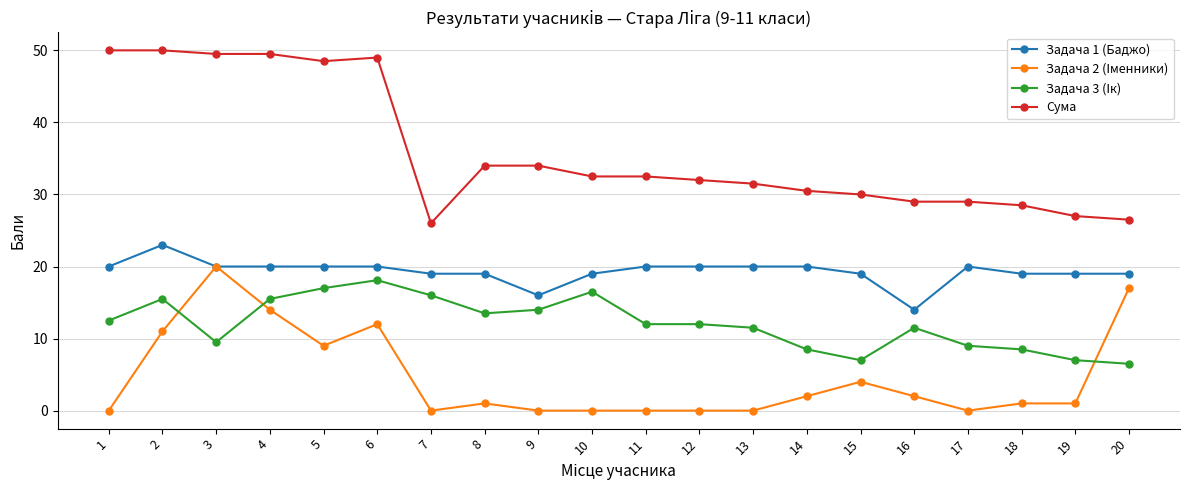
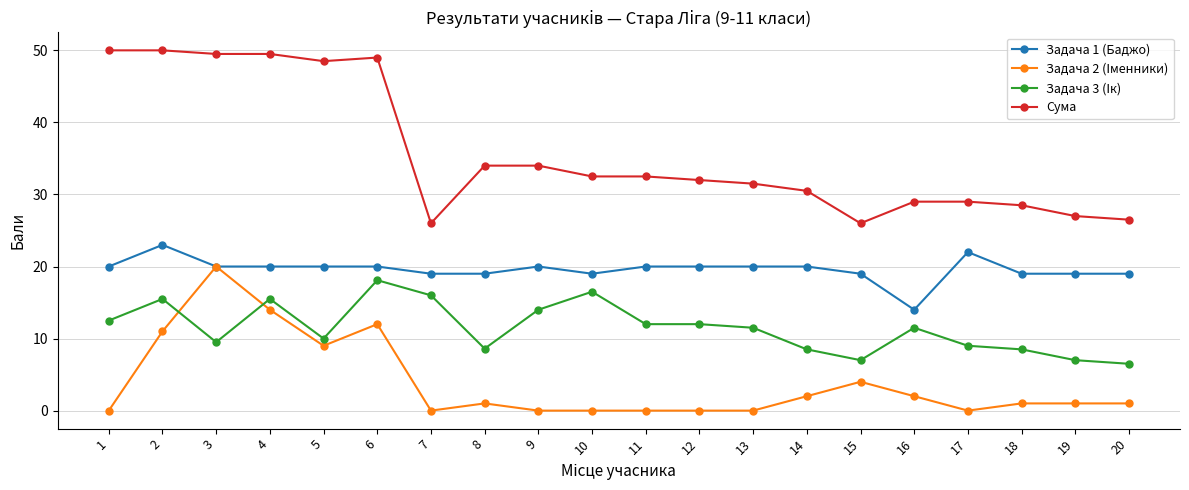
  {
    "Задача 1 (Баджо)": {
      "1": 20,
      "2": 23,
      "4": 20,
      "5": 20,
      "6": 20,
      "7": 19,
      "8": 19,
-     "9": 16,
+     "9": 20,
      "10": 19,
      "11": 20,
      "12": 20,
      "13": 20,
      "14": 20,
      "15": 19,
      "16": 14,
-     "17": 20,
+     "17": 22,
      "18": 19,
      "19": 19,
      "20": 19
    },
    "Задача 2 (Іменники)": {
      "1": 0,
      "2": 11,
      "4": 14,
      "5": 9,
      "6": 12,
      "7": 0,
      "8": 1,
      "9": 0,
      "10": 0,
      "11": 0,
      "12": 0,
      "13": 0,
      "14": 2,
      "15": 4,
      "16": 2,
      "17": 0,
      "18": 1,
      "19": 1,
-     "20": 17
+     "20": 1
    },
    "Задача 3 (Ік)": {
      "1": 13,
      "2": 16,
      "3": 10,
      "4": 16,
-     "5": 17,
+     "5": 10,
      "6": 18,
      "7": 16,
-     "8": 14,
+     "8": 9,
      "9": 14,
      "10": 17,
      "11": 12,
      "12": 12,
      "13": 12,
      "14": 9,
      "15": 7,
      "16": 12,
      "17": 9,
      "18": 9,
      "19": 7,
      "20": 7
    },
    "Сума": {
      "1": 50,
      "2": 50,
      "3": 50,
      "4": 50,
      "5": 49,
      "6": 49,
      "7": 26,
      "8": 34,
      "9": 34,
      "10": 33,
      "11": 33,
      "12": 32,
      "13": 32,
      "14": 31,
-     "15": 30,
+     "15": 26,
      "16": 29,
      "17": 29,
      "18": 29,
      "19": 27,
      "20": 27
    }
  }
